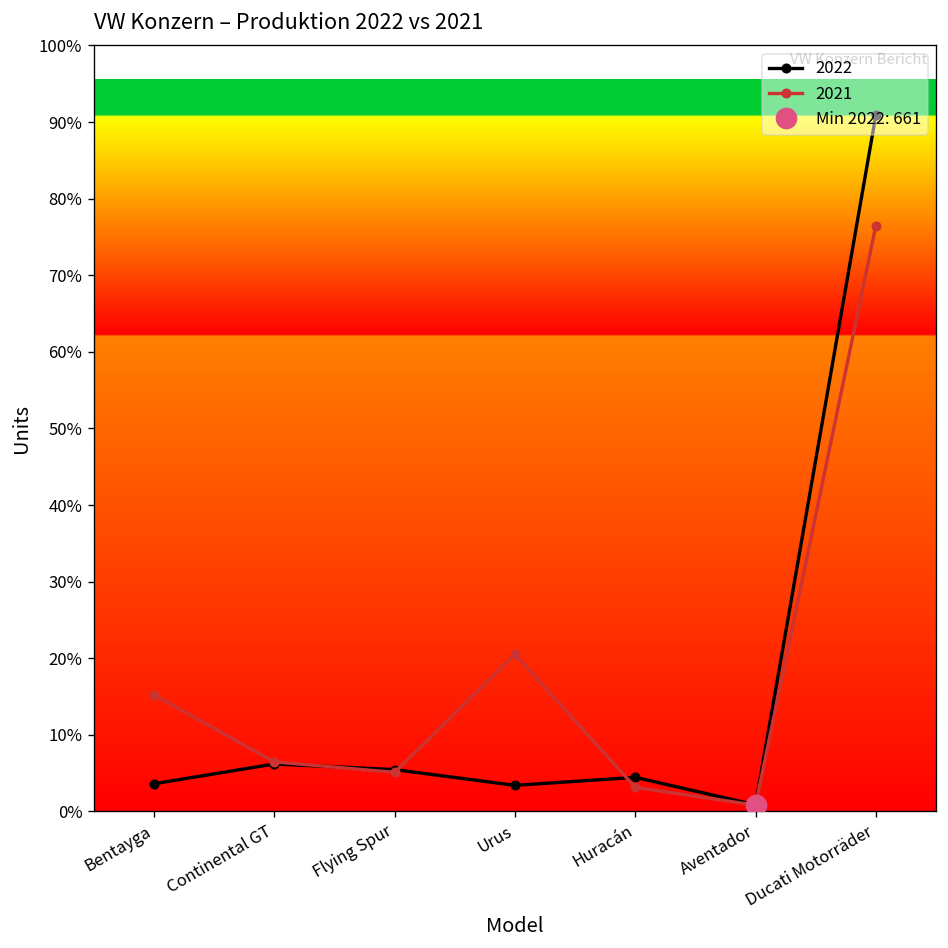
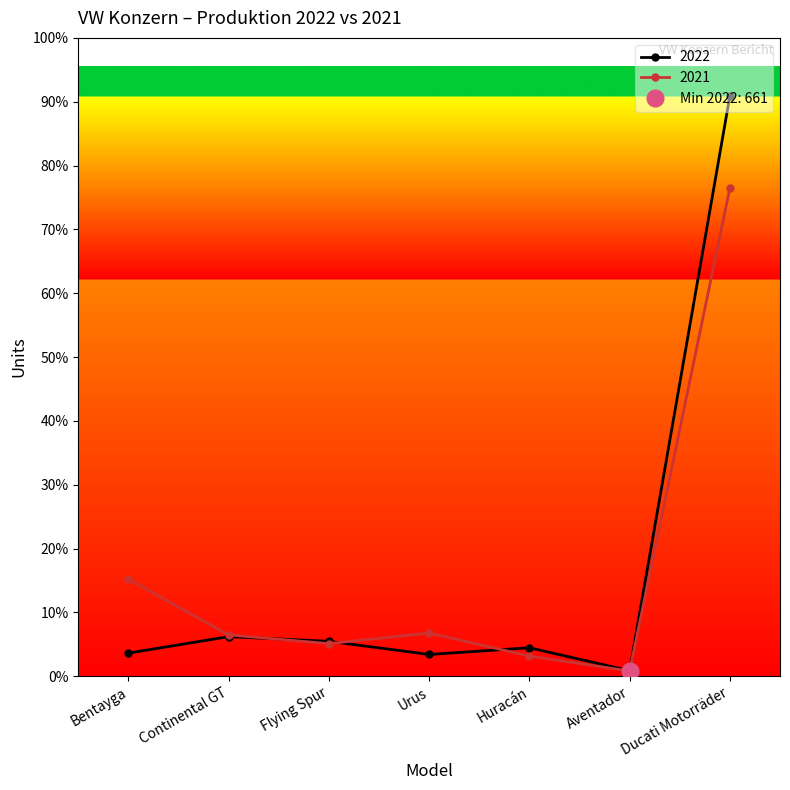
  {
    "2022": {
      "Bentayga": "4%",
      "Urus": "3%",
      "Huracán": "4%"
    },
    "2021": {
      "Bentayga": "15%",
-     "Urus": "20%",
+     "Urus": "7%",
      "Huracán": "3%",
      "Ducati Motorräder": "76%"
    }
  }
